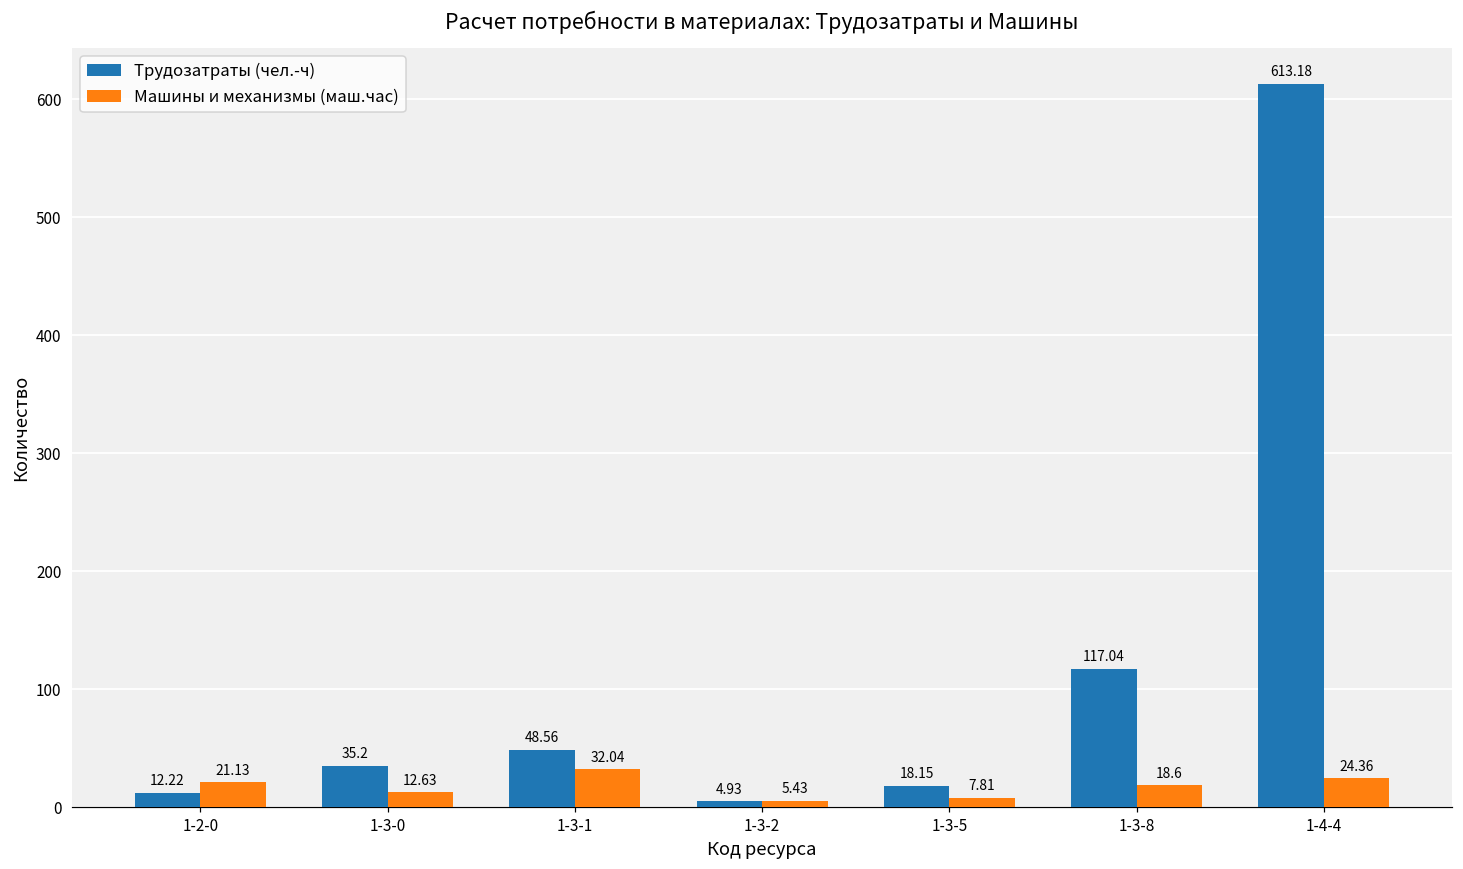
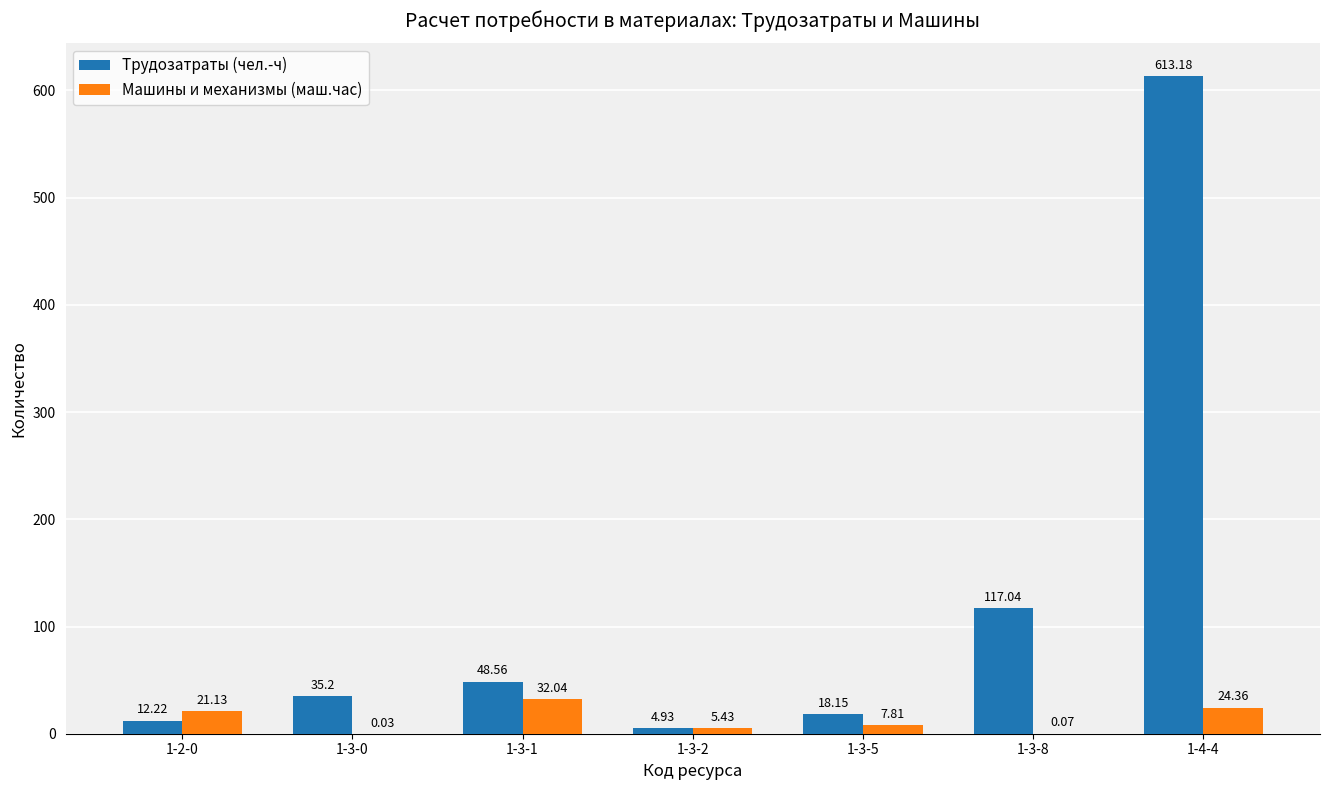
  {
    "Трудозатраты (чел.-ч)": {
      "1-2-0": 12.22,
      "1-3-0": 35.2,
      "1-3-1": 48.56,
      "1-3-2": 4.93,
      "1-3-5": 18.15,
      "1-3-8": 117.04,
      "1-4-4": 613.18
    },
    "Машины и механизмы (маш.час)": {
      "1-2-0": 21.13,
-     "1-3-0": 12.63,
+     "1-3-0": 0.03,
      "1-3-1": 32.04,
      "1-3-2": 5.43,
      "1-3-5": 7.81,
-     "1-3-8": 18.6,
+     "1-3-8": 0.07,
      "1-4-4": 24.36
    }
  }
